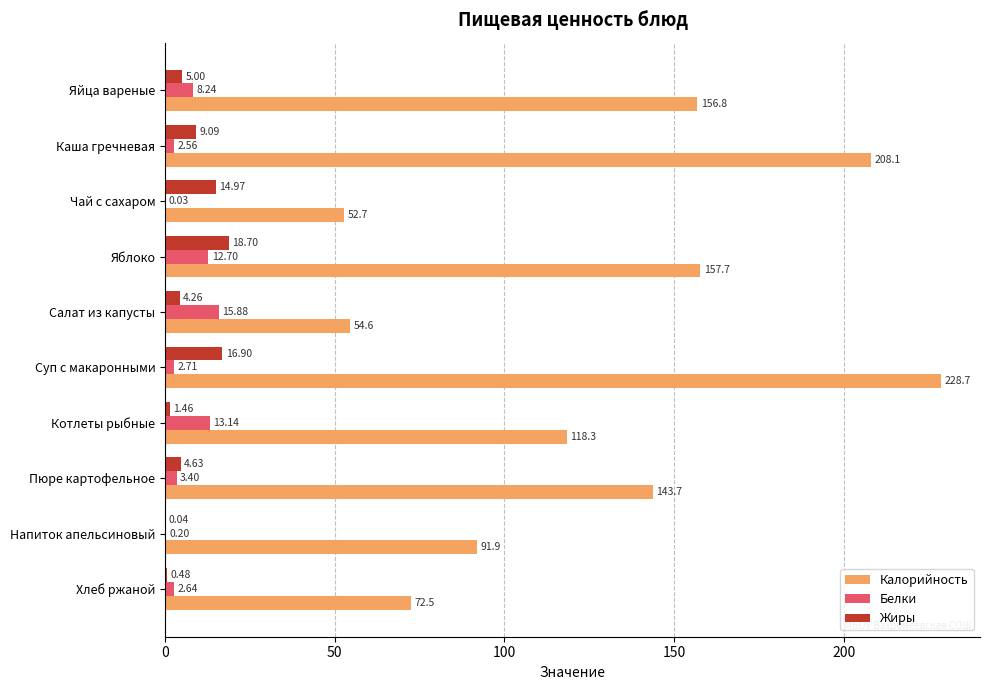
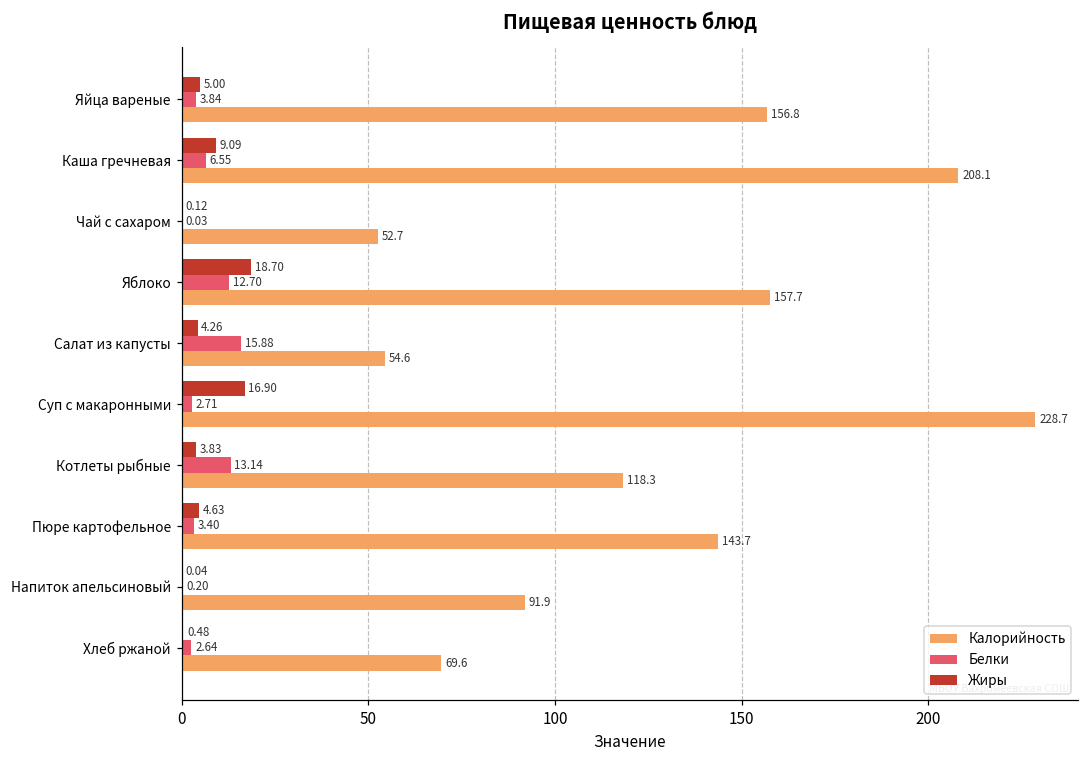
  {
    "Калорийность": {
      "Яйца вареные": 156.8,
      "Каша гречневая": 208.1,
      "Чай с сахаром": 52.7,
      "Яблоко": 157.7,
      "Салат из капусты": 54.6,
      "Суп с макаронными": 228.7,
      "Котлеты рыбные": 118.3,
      "Пюре картофельное": 143.7,
      "Напиток апельсиновый": 91.9,
-     "Хлеб ржаной": 72.5
+     "Хлеб ржаной": 69.6
    },
    "Белки": {
-     "Яйца вареные": 8.24,
-     "Каша гречневая": 2.56,
+     "Яйца вареные": 3.84,
+     "Каша гречневая": 6.55,
      "Чай с сахаром": 0.03,
      "Яблоко": 12.70,
      "Салат из капусты": 15.88,
      "Суп с макаронными": 2.71,
      "Котлеты рыбные": 13.14,
      "Пюре картофельное": 3.40,
      "Напиток апельсиновый": 0.20,
      "Хлеб ржаной": 2.64
    },
    "Жиры": {
      "Яйца вареные": 5.00,
      "Каша гречневая": 9.09,
-     "Чай с сахаром": 14.97,
+     "Чай с сахаром": 0.12,
      "Яблоко": 18.70,
      "Салат из капусты": 4.26,
      "Суп с макаронными": 16.90,
-     "Котлеты рыбные": 1.46,
+     "Котлеты рыбные": 3.83,
      "Пюре картофельное": 4.63,
      "Напиток апельсиновый": 0.04,
      "Хлеб ржаной": 0.48
    }
  }
